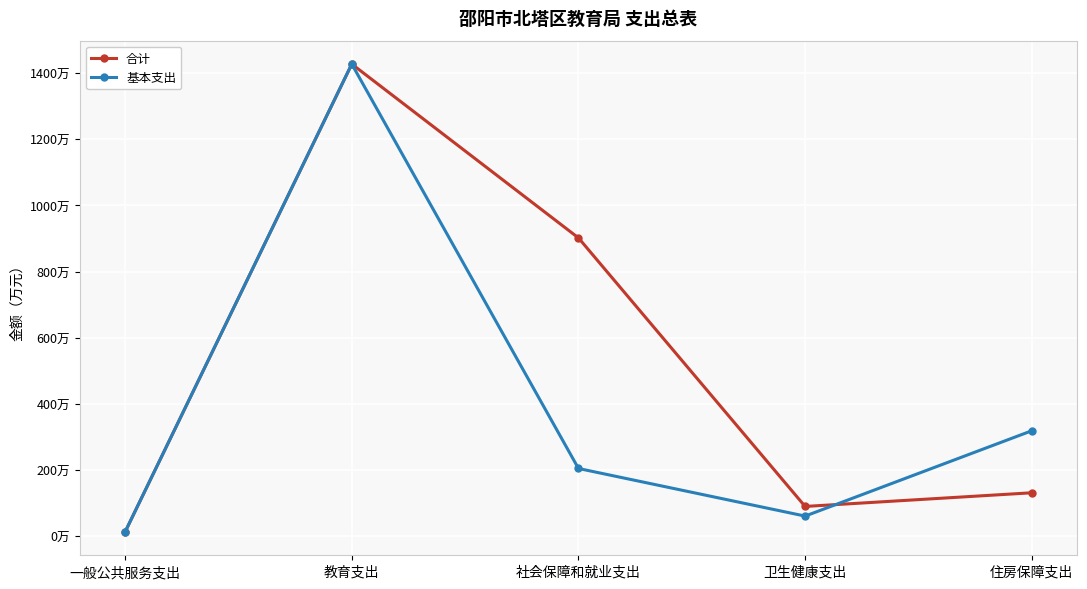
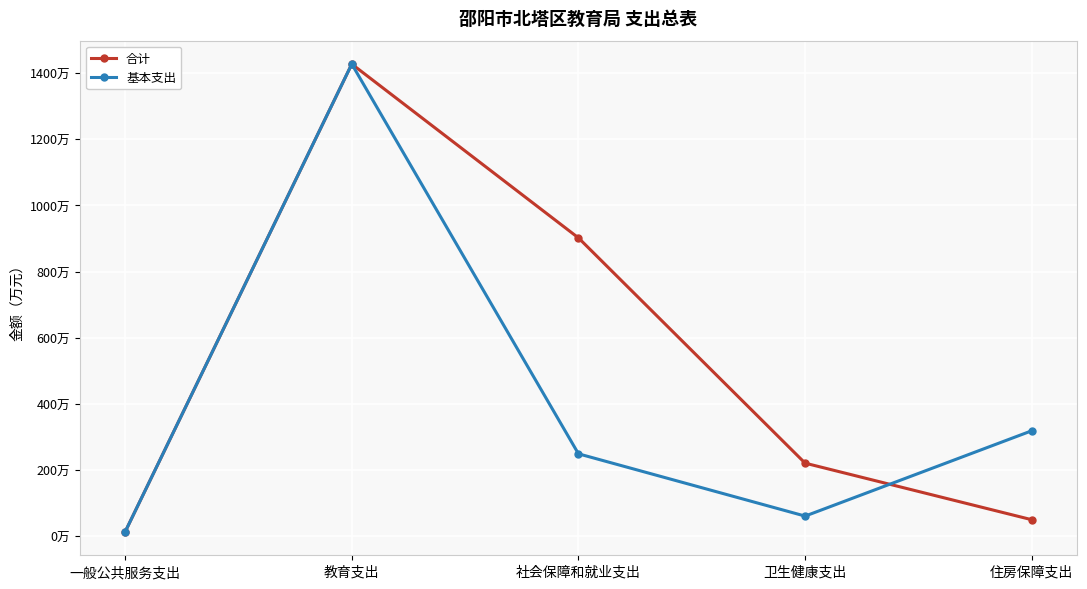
  {
    "合计": {
      "社会保障和就业支出": "900万",
-     "卫生健康支出": "90万",
-     "住房保障支出": "130万"
+     "卫生健康支出": "220万",
+     "住房保障支出": "50万"
    },
    "基本支出": {
-     "社会保障和就业支出": "200万",
+     "社会保障和就业支出": "250万",
      "卫生健康支出": "60万",
      "住房保障支出": "320万"
    }
  }
